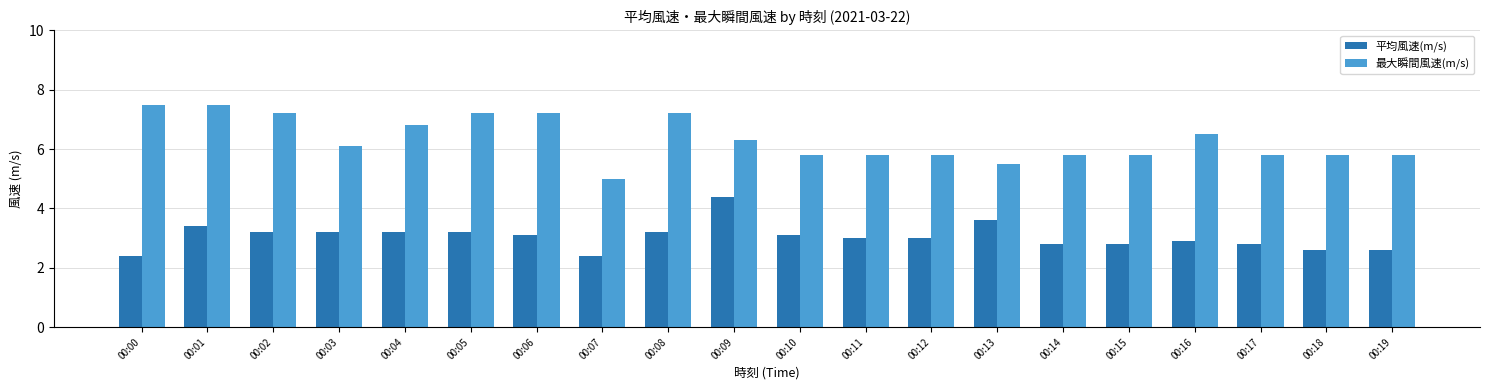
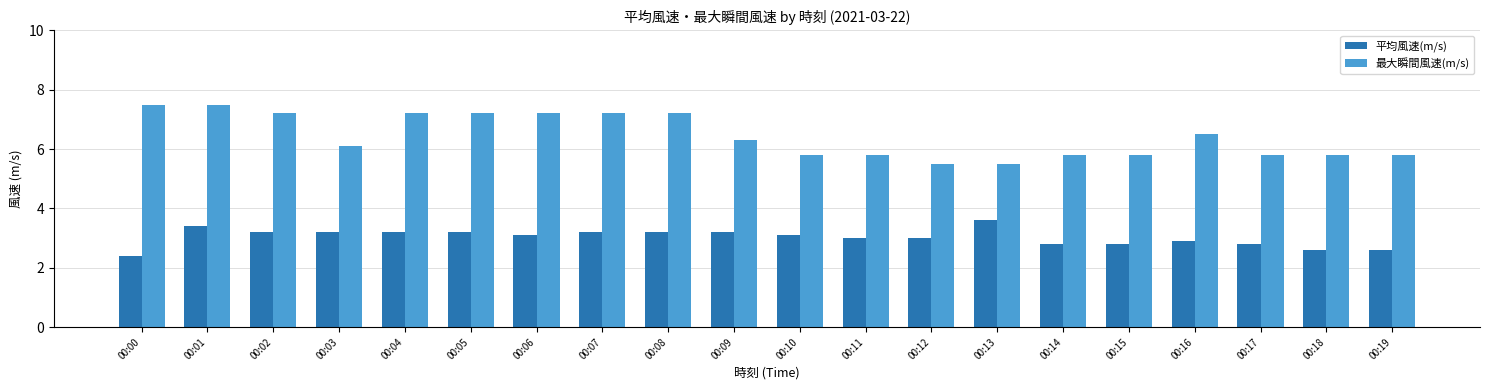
  {
    "平均風速(m/s)": {
      "00:00": 2.4,
      "00:01": 3.4,
      "00:02": 3.2,
      "00:03": 3.2,
      "00:04": 3.2,
      "00:05": 3.2,
      "00:06": 3.1,
-     "00:07": 2.4,
+     "00:07": 3.2,
      "00:08": 3.2,
-     "00:09": 4.4,
+     "00:09": 3.2,
      "00:10": 3.1,
      "00:11": 3.0,
      "00:12": 3.0,
      "00:13": 3.6,
      "00:14": 2.8,
      "00:15": 2.8,
      "00:16": 2.9,
      "00:17": 2.8,
      "00:18": 2.6,
      "00:19": 2.6
    },
    "最大瞬間風速(m/s)": {
      "00:00": 7.5,
      "00:01": 7.5,
      "00:02": 7.2,
      "00:03": 6.1,
-     "00:04": 6.8,
+     "00:04": 7.2,
      "00:05": 7.2,
      "00:06": 7.2,
-     "00:07": 5.0,
+     "00:07": 7.2,
      "00:08": 7.2,
      "00:09": 6.3,
      "00:10": 5.8,
      "00:11": 5.8,
-     "00:12": 5.8,
+     "00:12": 5.5,
      "00:13": 5.5,
      "00:14": 5.8,
      "00:15": 5.8,
      "00:16": 6.5,
      "00:17": 5.8,
      "00:18": 5.8,
      "00:19": 5.8
    }
  }
